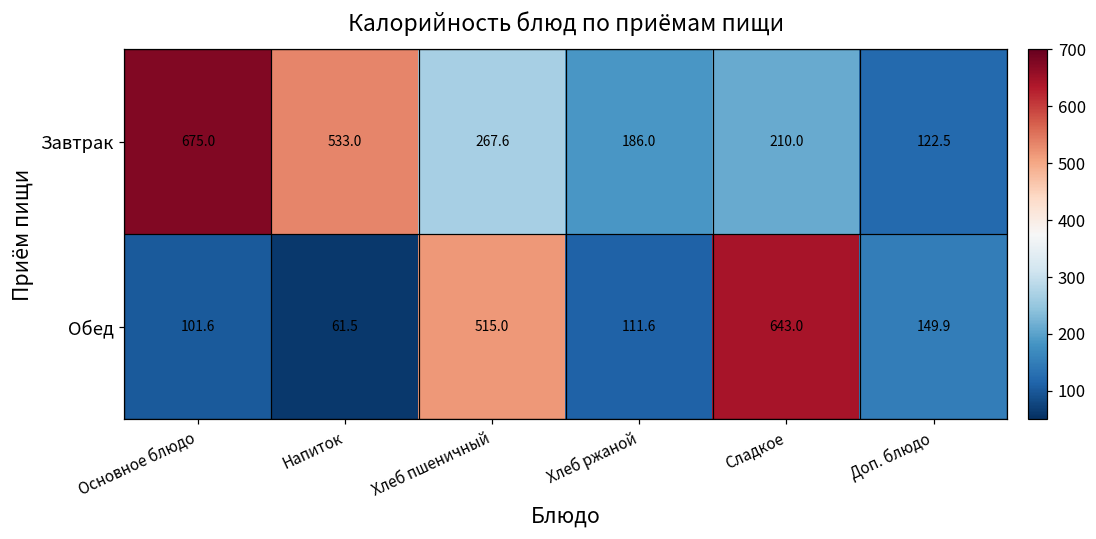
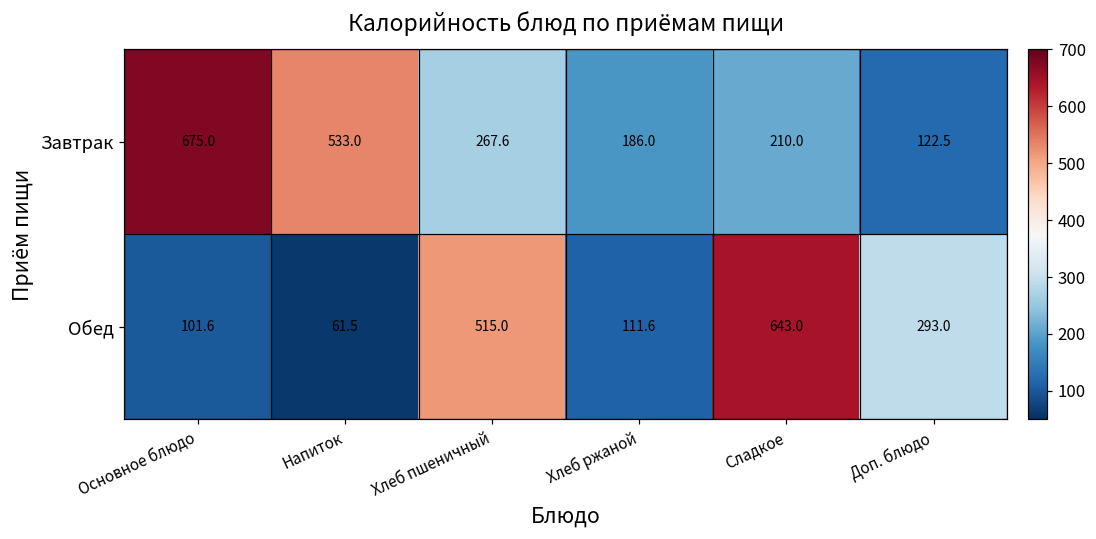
  {
    "Завтрак": {
      "Основное блюдо": 675.0,
      "Напиток": 533.0,
      "Хлеб пшеничный": 267.6,
      "Хлеб ржаной": 186.0,
      "Сладкое": 210.0,
      "Доп. блюдо": 122.5
    },
    "Обед": {
      "Основное блюдо": 101.6,
      "Напиток": 61.5,
      "Хлеб пшеничный": 515.0,
      "Хлеб ржаной": 111.6,
      "Сладкое": 643.0,
-     "Доп. блюдо": 149.9
+     "Доп. блюдо": 293.0
    }
  }
